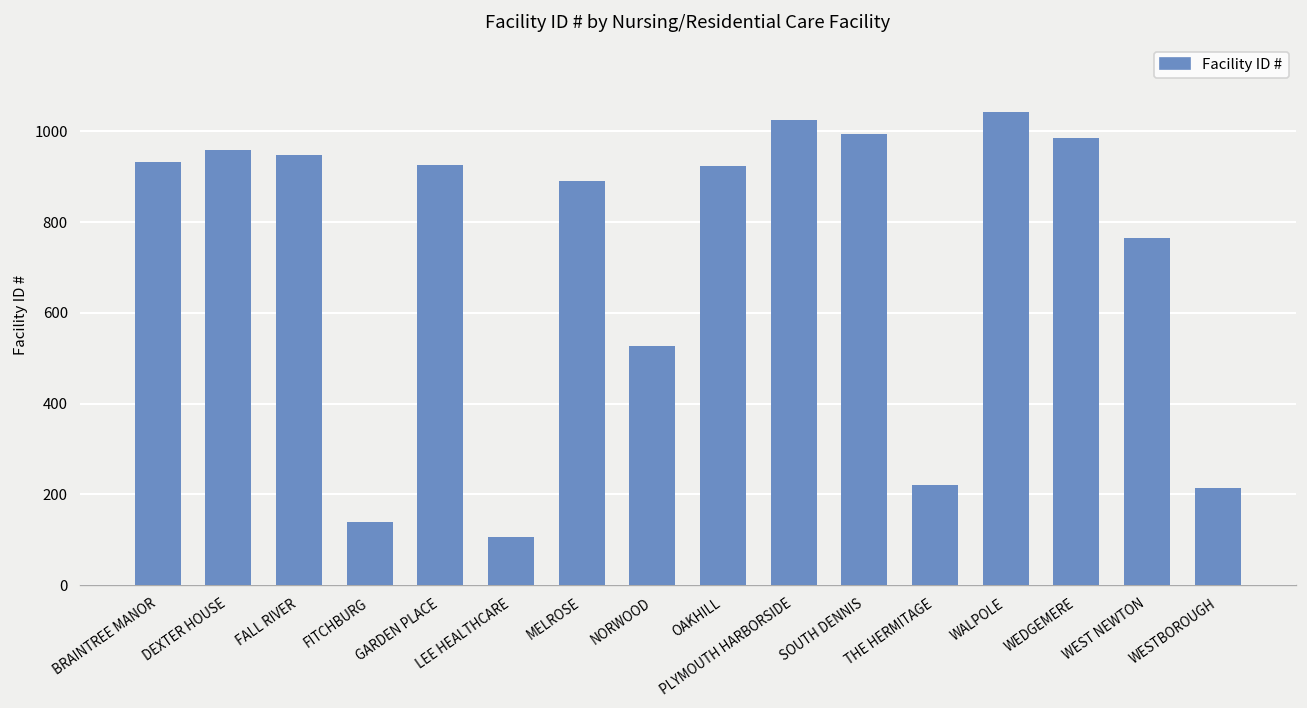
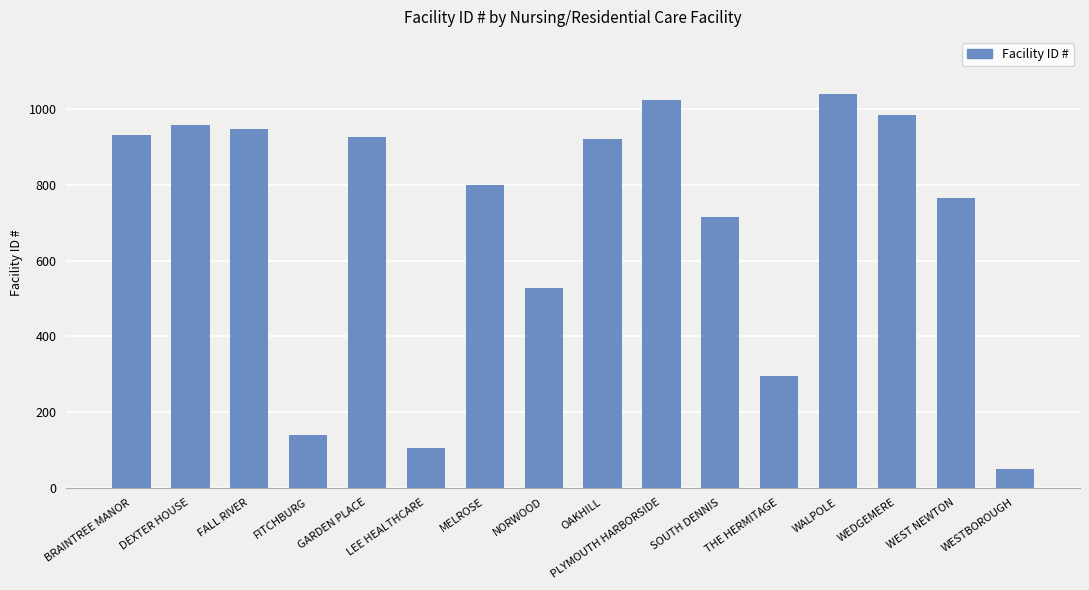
  {
    "BRAINTREE MANOR": 930,
    "DEXTER HOUSE": 960,
    "FALL RIVER": 950,
    "FITCHBURG": 140,
    "GARDEN PLACE": 930,
    "LEE HEALTHCARE": 110,
-   "MELROSE": 890,
+   "MELROSE": 800,
    "NORWOOD": 530,
    "OAKHILL": 920,
    "PLYMOUTH HARBORSIDE": 1030,
-   "SOUTH DENNIS": 1000,
-   "THE HERMITAGE": 220,
+   "SOUTH DENNIS": 720,
+   "THE HERMITAGE": 290,
    "WALPOLE": 1040,
    "WEDGEMERE": 990,
    "WEST NEWTON": 770,
-   "WESTBOROUGH": 210
+   "WESTBOROUGH": 50
  }
